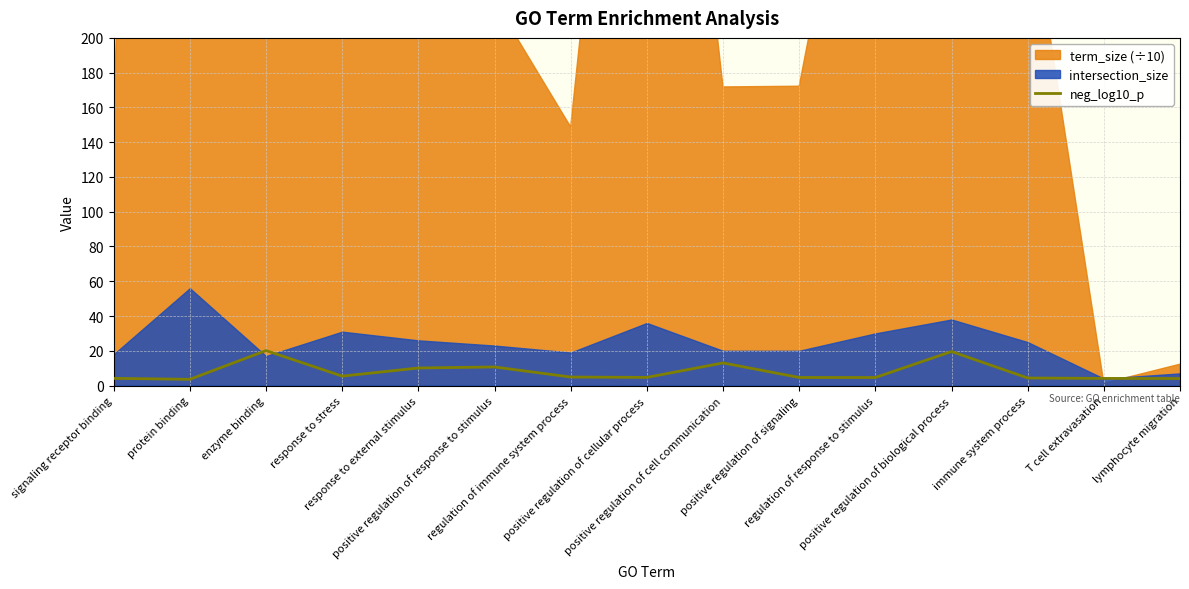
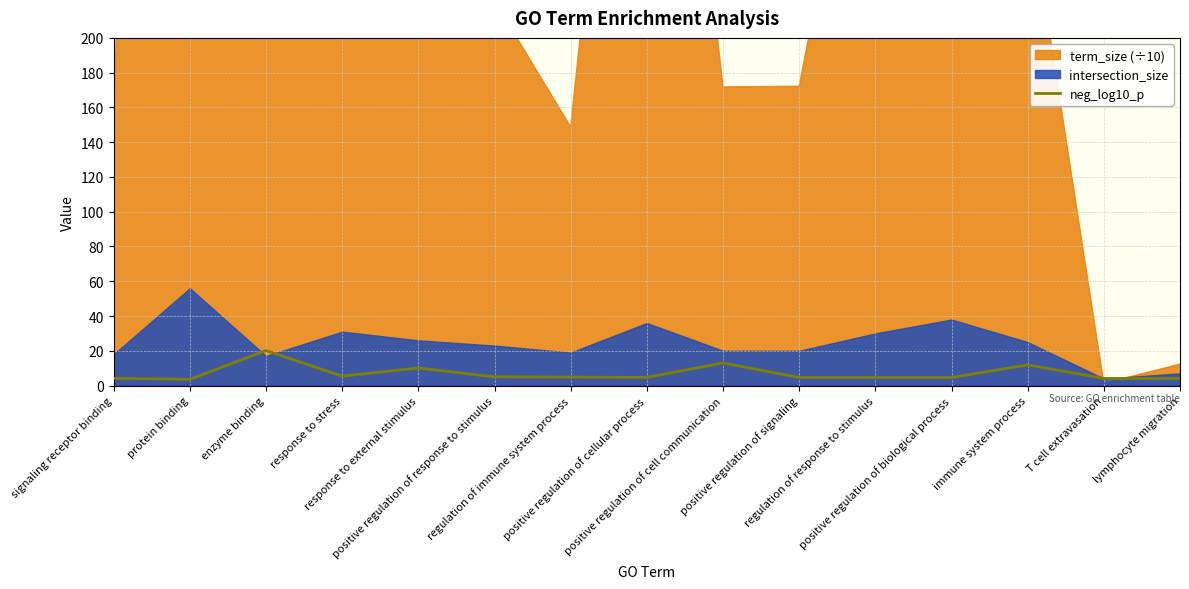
  {
    "neg_log10_p": {
      "signaling receptor binding": 4,
      "protein binding": 4,
      "enzyme binding": 20,
      "response to stress": 5,
      "response to external stimulus": 10,
-     "positive regulation of response to stimulus": 11,
+     "positive regulation of response to stimulus": 5,
      "regulation of immune system process": 5,
      "positive regulation of cellular process": 5,
      "positive regulation of cell communication": 13,
      "positive regulation of signaling": 5,
      "regulation of response to stimulus": 5,
-     "positive regulation of biological process": 20,
-     "immune system process": 4,
+     "positive regulation of biological process": 5,
+     "immune system process": 12,
      "lymphocyte migration": 4
    },
    "term_size (÷10)": {
      "signaling receptor binding": 156,
      "regulation of immune system process": 149,
      "positive regulation of cell communication": 172,
      "positive regulation of signaling": 172,
      "lymphocyte migration": 12
    },
    "intersection_size": {
      "signaling receptor binding": 18,
      "protein binding": 56,
      "enzyme binding": 17,
      "response to stress": 31,
      "response to external stimulus": 26,
      "positive regulation of response to stimulus": 23,
      "regulation of immune system process": 19,
      "positive regulation of cellular process": 36,
      "positive regulation of cell communication": 20,
      "positive regulation of signaling": 20,
      "regulation of response to stimulus": 30,
      "positive regulation of biological process": 38,
      "immune system process": 25,
      "lymphocyte migration": 7
    }
  }
